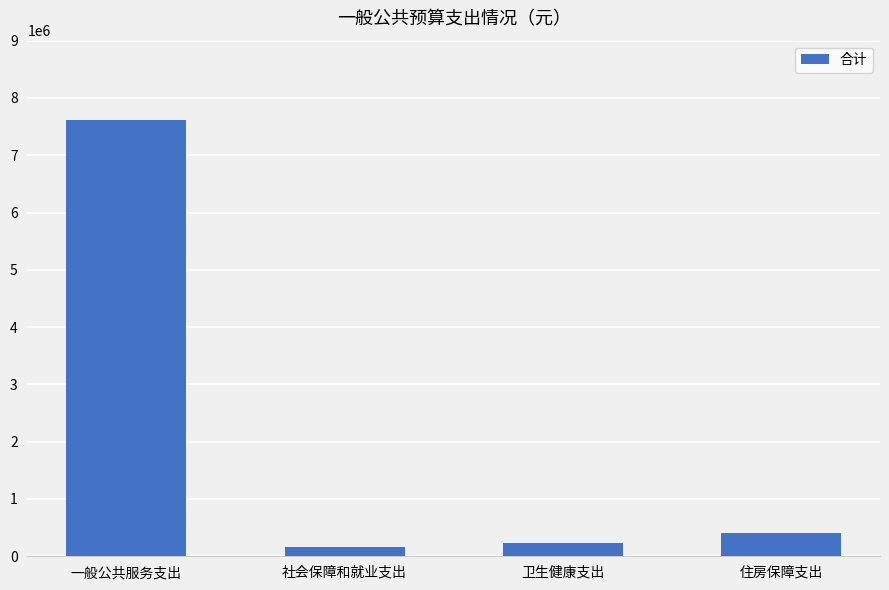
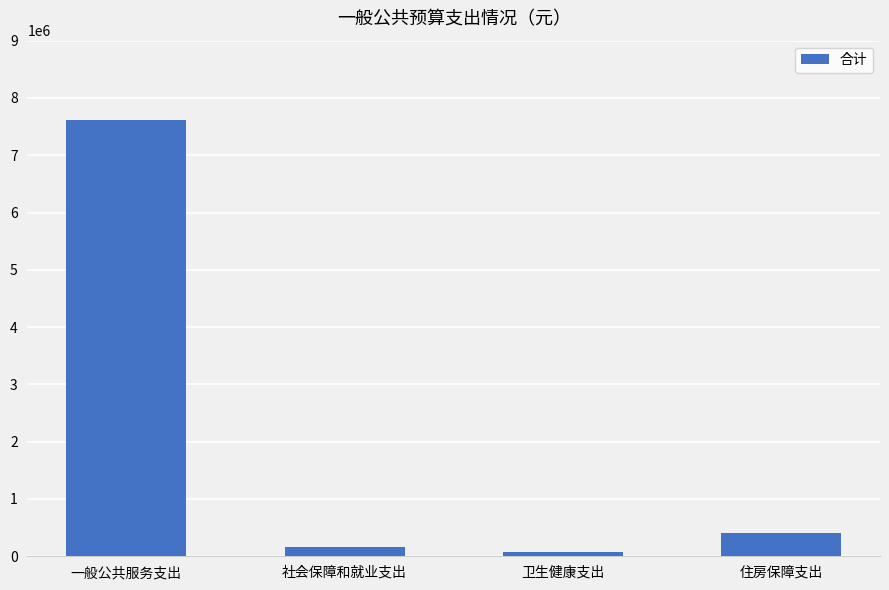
  {
    "一般公共服务支出": 7600000,
    "社会保障和就业支出": 200000,
-   "卫生健康支出": 200000,
+   "卫生健康支出": 100000,
    "住房保障支出": 400000
  }
